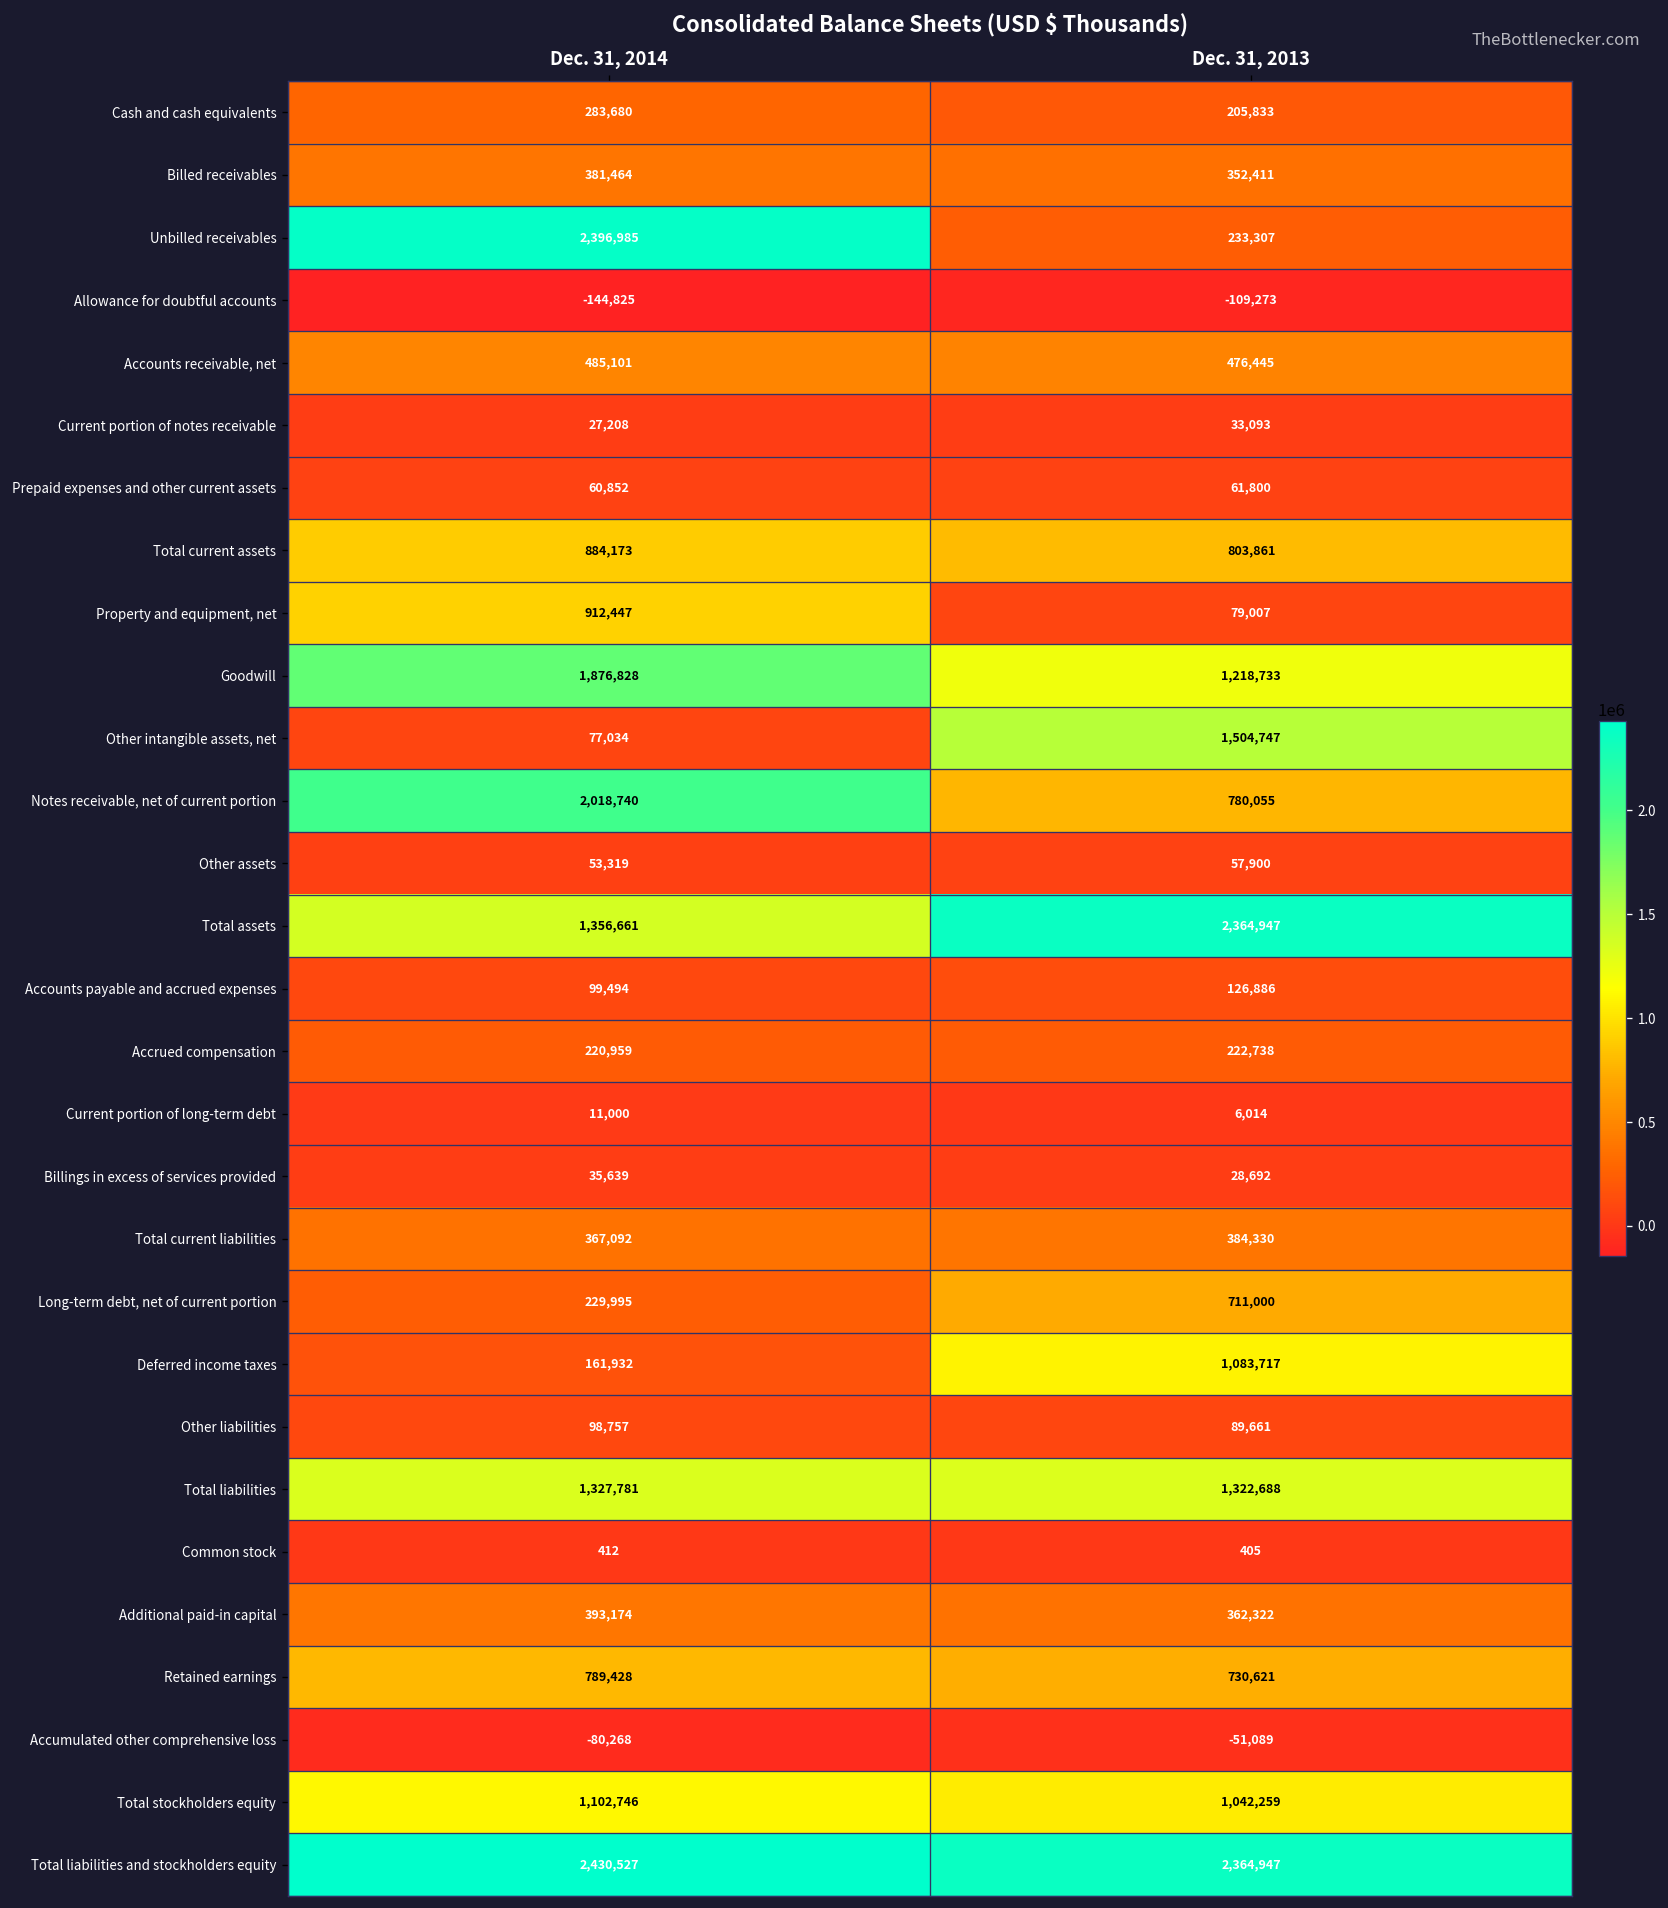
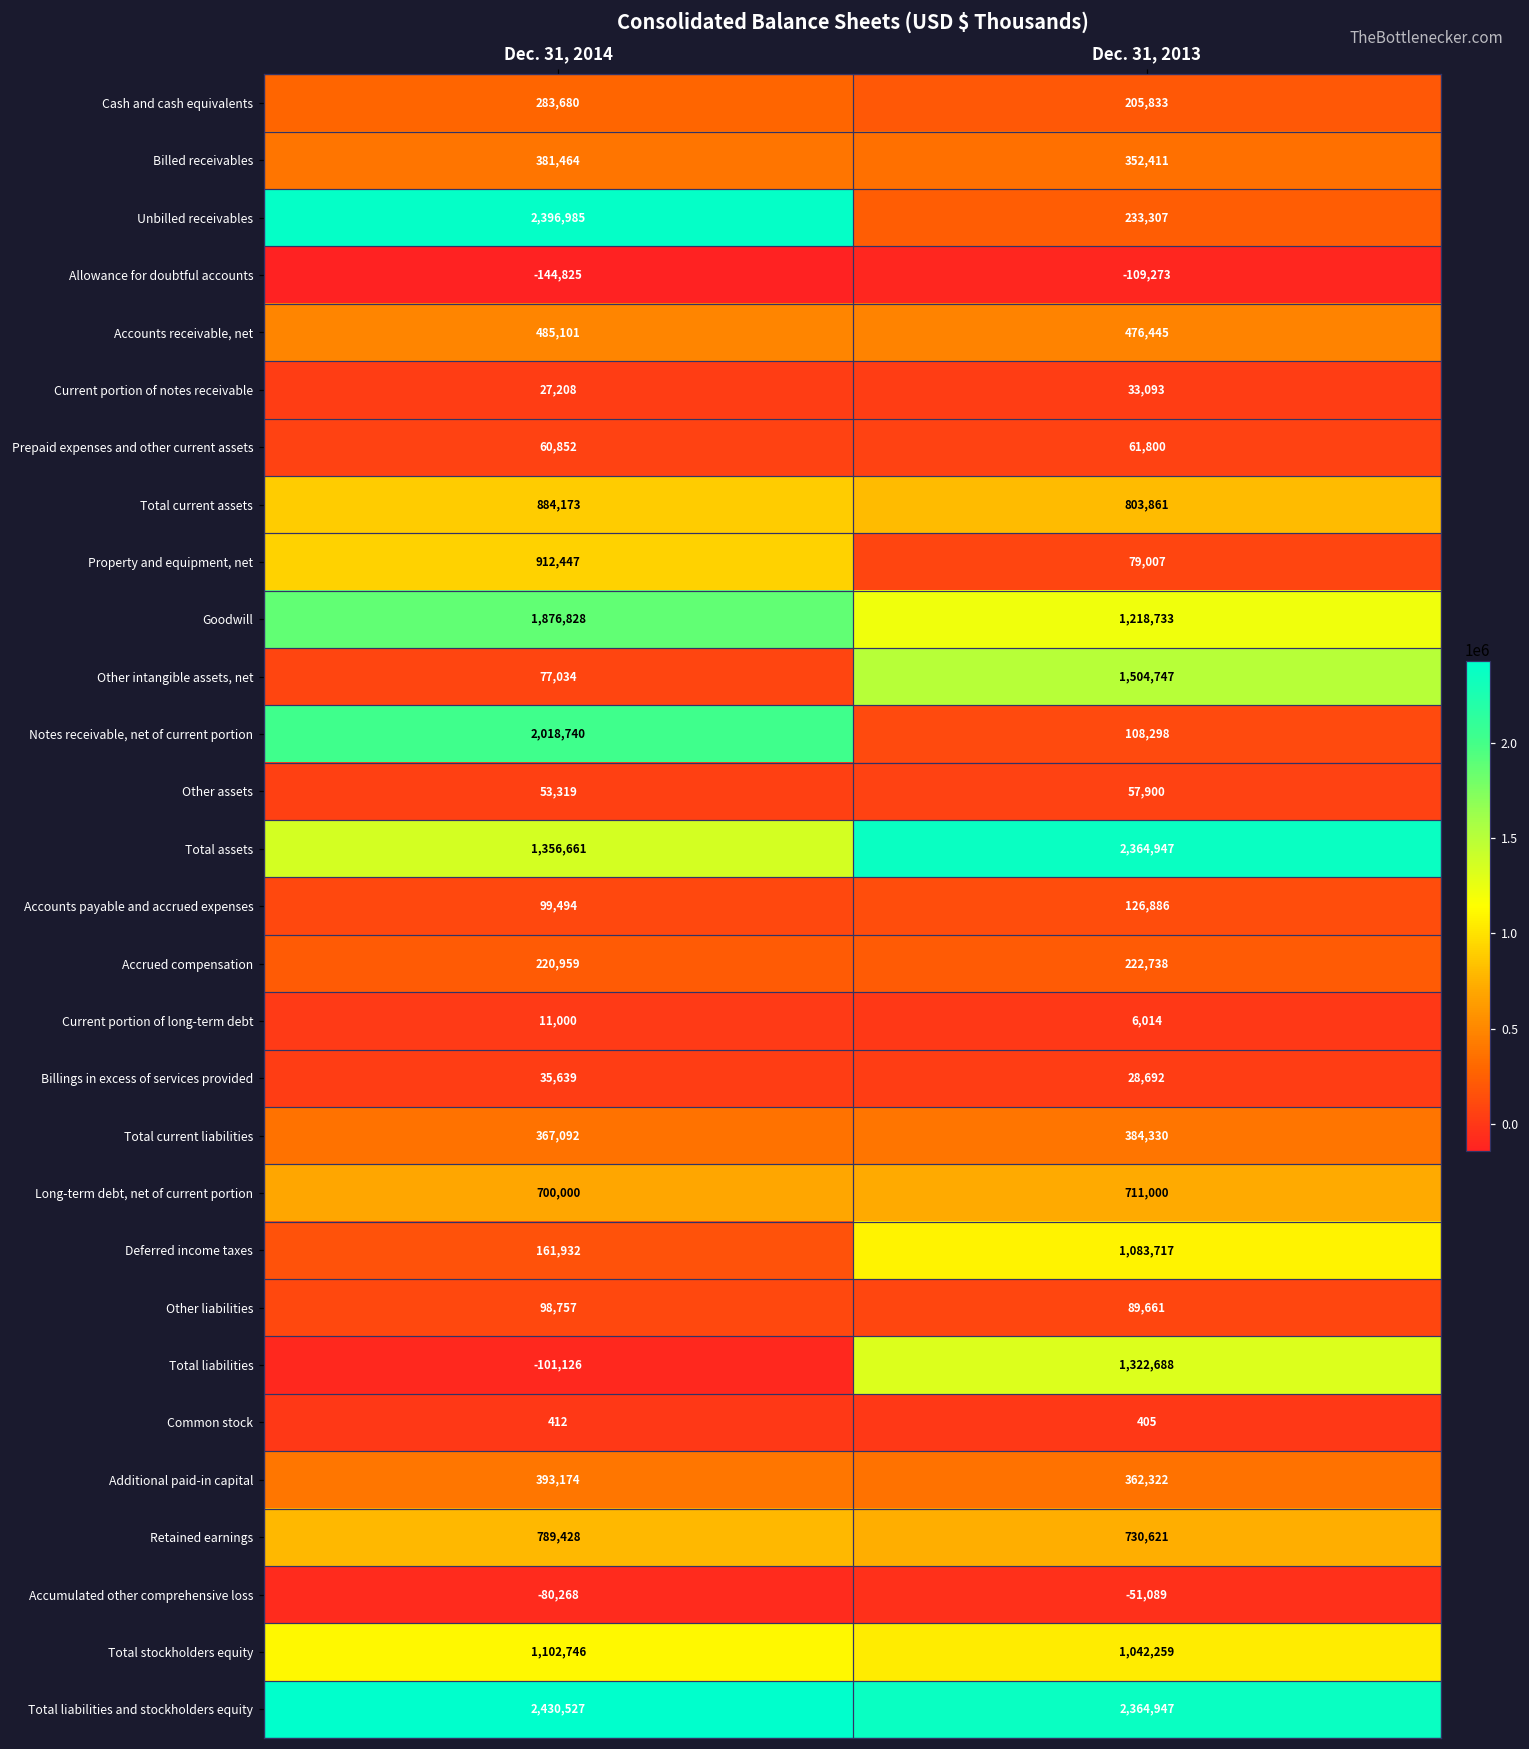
  {
    "Cash and cash equivalents": {
      "Dec. 31, 2014": "283,680",
      "Dec. 31, 2013": "205,833"
    },
    "Billed receivables": {
      "Dec. 31, 2014": "381,464",
      "Dec. 31, 2013": "352,411"
    },
    "Unbilled receivables": {
      "Dec. 31, 2014": "2,396,985",
      "Dec. 31, 2013": "233,307"
    },
    "Allowance for doubtful accounts": {
      "Dec. 31, 2014": "-144,825",
      "Dec. 31, 2013": "-109,273"
    },
    "Accounts receivable, net": {
      "Dec. 31, 2014": "485,101",
      "Dec. 31, 2013": "476,445"
    },
    "Current portion of notes receivable": {
      "Dec. 31, 2014": "27,208",
      "Dec. 31, 2013": "33,093"
    },
    "Prepaid expenses and other current assets": {
      "Dec. 31, 2014": "60,852",
      "Dec. 31, 2013": "61,800"
    },
    "Total current assets": {
      "Dec. 31, 2014": "884,173",
      "Dec. 31, 2013": "803,861"
    },
    "Property and equipment, net": {
      "Dec. 31, 2014": "912,447",
      "Dec. 31, 2013": "79,007"
    },
    "Goodwill": {
      "Dec. 31, 2014": "1,876,828",
      "Dec. 31, 2013": "1,218,733"
    },
    "Other intangible assets, net": {
      "Dec. 31, 2014": "77,034",
      "Dec. 31, 2013": "1,504,747"
    },
    "Notes receivable, net of current portion": {
      "Dec. 31, 2014": "2,018,740",
-     "Dec. 31, 2013": "780,055"
+     "Dec. 31, 2013": "108,298"
    },
    "Other assets": {
      "Dec. 31, 2014": "53,319",
      "Dec. 31, 2013": "57,900"
    },
    "Total assets": {
      "Dec. 31, 2014": "1,356,661",
      "Dec. 31, 2013": "2,364,947"
    },
    "Accounts payable and accrued expenses": {
      "Dec. 31, 2014": "99,494",
      "Dec. 31, 2013": "126,886"
    },
    "Accrued compensation": {
      "Dec. 31, 2014": "220,959",
      "Dec. 31, 2013": "222,738"
    },
    "Current portion of long-term debt": {
      "Dec. 31, 2014": "11,000",
      "Dec. 31, 2013": "6,014"
    },
    "Billings in excess of services provided": {
      "Dec. 31, 2014": "35,639",
      "Dec. 31, 2013": "28,692"
    },
    "Total current liabilities": {
      "Dec. 31, 2014": "367,092",
      "Dec. 31, 2013": "384,330"
    },
    "Long-term debt, net of current portion": {
-     "Dec. 31, 2014": "229,995",
+     "Dec. 31, 2014": "700,000",
      "Dec. 31, 2013": "711,000"
    },
    "Deferred income taxes": {
      "Dec. 31, 2014": "161,932",
      "Dec. 31, 2013": "1,083,717"
    },
    "Other liabilities": {
      "Dec. 31, 2014": "98,757",
      "Dec. 31, 2013": "89,661"
    },
    "Total liabilities": {
-     "Dec. 31, 2014": "1,327,781",
+     "Dec. 31, 2014": "-101,126",
      "Dec. 31, 2013": "1,322,688"
    },
    "Common stock": {
      "Dec. 31, 2014": "412",
      "Dec. 31, 2013": "405"
    },
    "Additional paid-in capital": {
      "Dec. 31, 2014": "393,174",
      "Dec. 31, 2013": "362,322"
    },
    "Retained earnings": {
      "Dec. 31, 2014": "789,428",
      "Dec. 31, 2013": "730,621"
    },
    "Accumulated other comprehensive loss": {
      "Dec. 31, 2014": "-80,268",
      "Dec. 31, 2013": "-51,089"
    },
    "Total stockholders equity": {
      "Dec. 31, 2014": "1,102,746",
      "Dec. 31, 2013": "1,042,259"
    },
    "Total liabilities and stockholders equity": {
      "Dec. 31, 2014": "2,430,527",
      "Dec. 31, 2013": "2,364,947"
    }
  }
